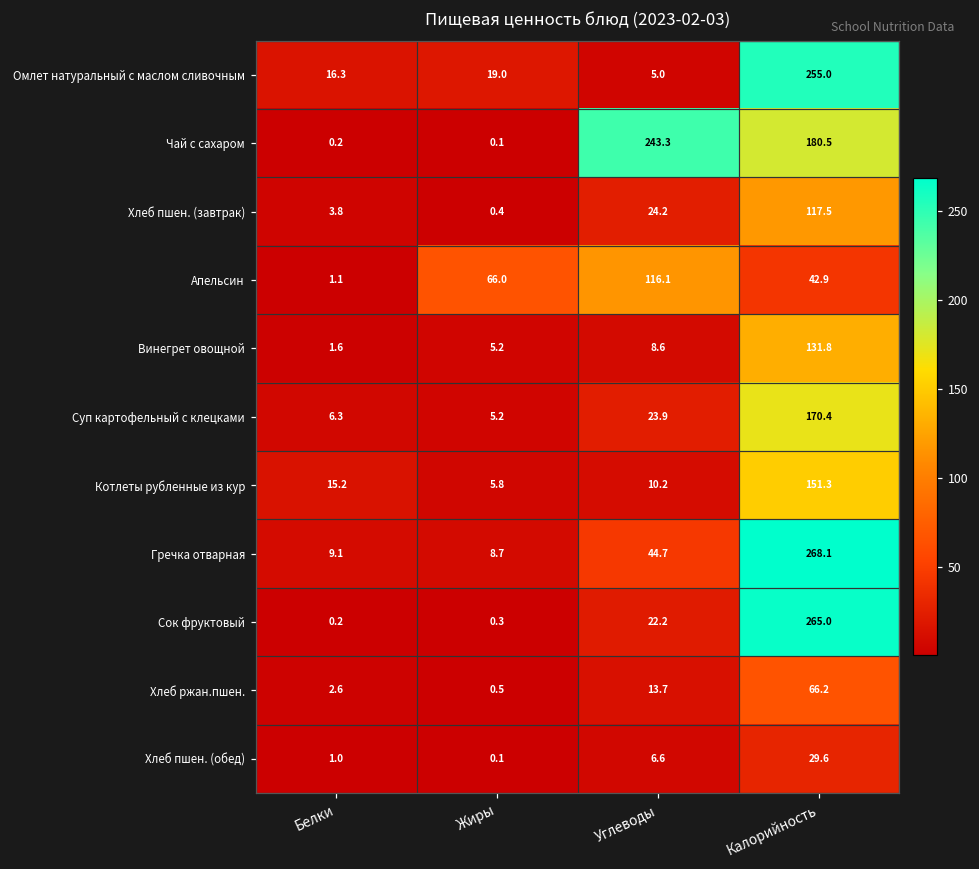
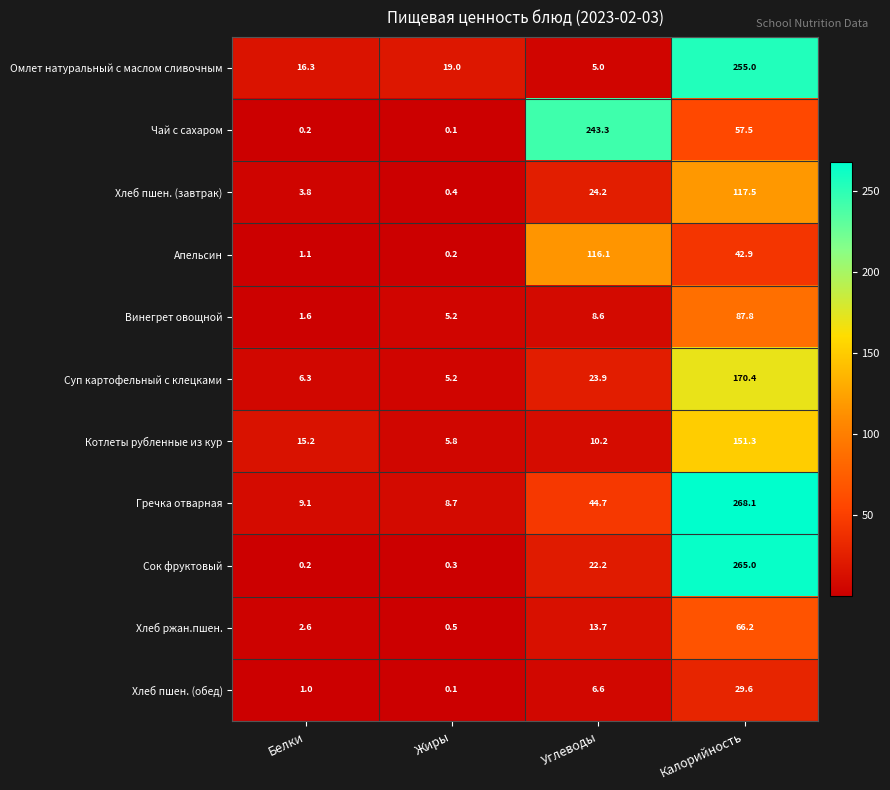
  {
    "Омлет натуральный с маслом сливочным": {
      "Белки": 16.3,
      "Жиры": 19.0,
      "Углеводы": 5.0,
      "Калорийность": 255.0
    },
    "Чай с сахаром": {
      "Белки": 0.2,
      "Жиры": 0.1,
      "Углеводы": 243.3,
-     "Калорийность": 180.5
+     "Калорийность": 57.5
    },
    "Хлеб пшен. (завтрак)": {
      "Белки": 3.8,
      "Жиры": 0.4,
      "Углеводы": 24.2,
      "Калорийность": 117.5
    },
    "Апельсин": {
      "Белки": 1.1,
-     "Жиры": 66.0,
+     "Жиры": 0.2,
      "Углеводы": 116.1,
      "Калорийность": 42.9
    },
    "Винегрет овощной": {
      "Белки": 1.6,
      "Жиры": 5.2,
      "Углеводы": 8.6,
-     "Калорийность": 131.8
+     "Калорийность": 87.8
    },
    "Суп картофельный с клецками": {
      "Белки": 6.3,
      "Жиры": 5.2,
      "Углеводы": 23.9,
      "Калорийность": 170.4
    },
    "Котлеты рубленные из кур": {
      "Белки": 15.2,
      "Жиры": 5.8,
      "Углеводы": 10.2,
      "Калорийность": 151.3
    },
    "Гречка отварная": {
      "Белки": 9.1,
      "Жиры": 8.7,
      "Углеводы": 44.7,
      "Калорийность": 268.1
    },
    "Сок фруктовый": {
      "Белки": 0.2,
      "Жиры": 0.3,
      "Углеводы": 22.2,
      "Калорийность": 265.0
    },
    "Хлеб ржан.пшен.": {
      "Белки": 2.6,
      "Жиры": 0.5,
      "Углеводы": 13.7,
      "Калорийность": 66.2
    },
    "Хлеб пшен. (обед)": {
      "Белки": 1.0,
      "Жиры": 0.1,
      "Углеводы": 6.6,
      "Калорийность": 29.6
    }
  }
